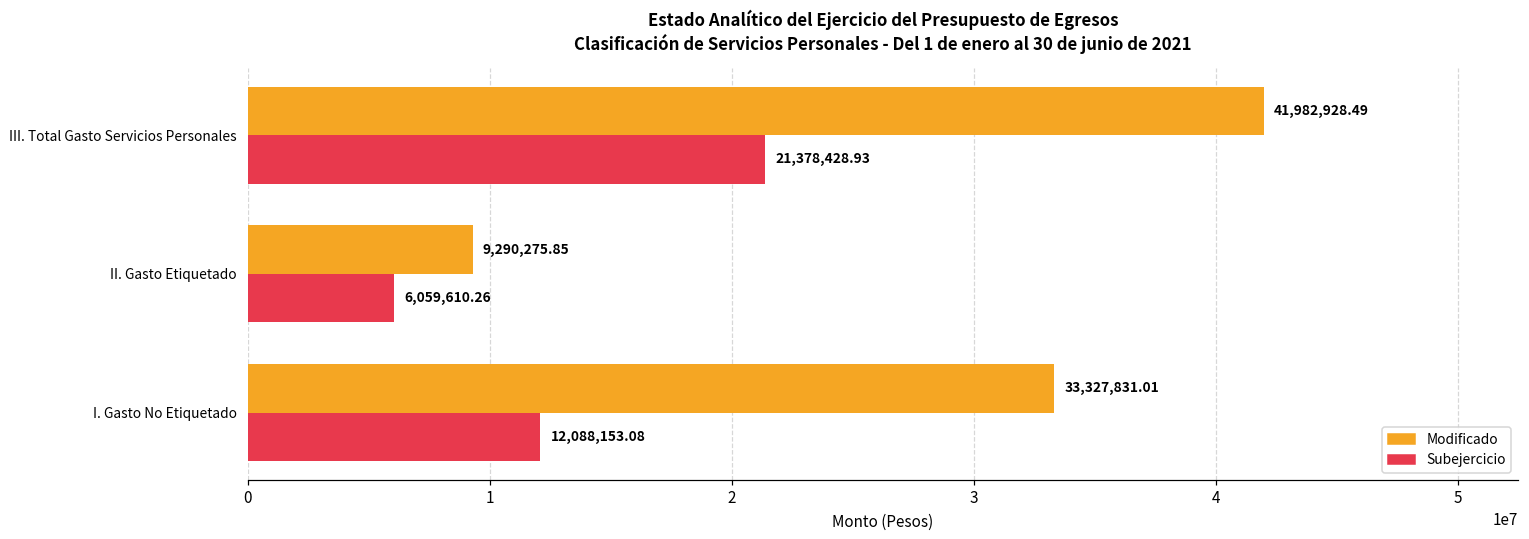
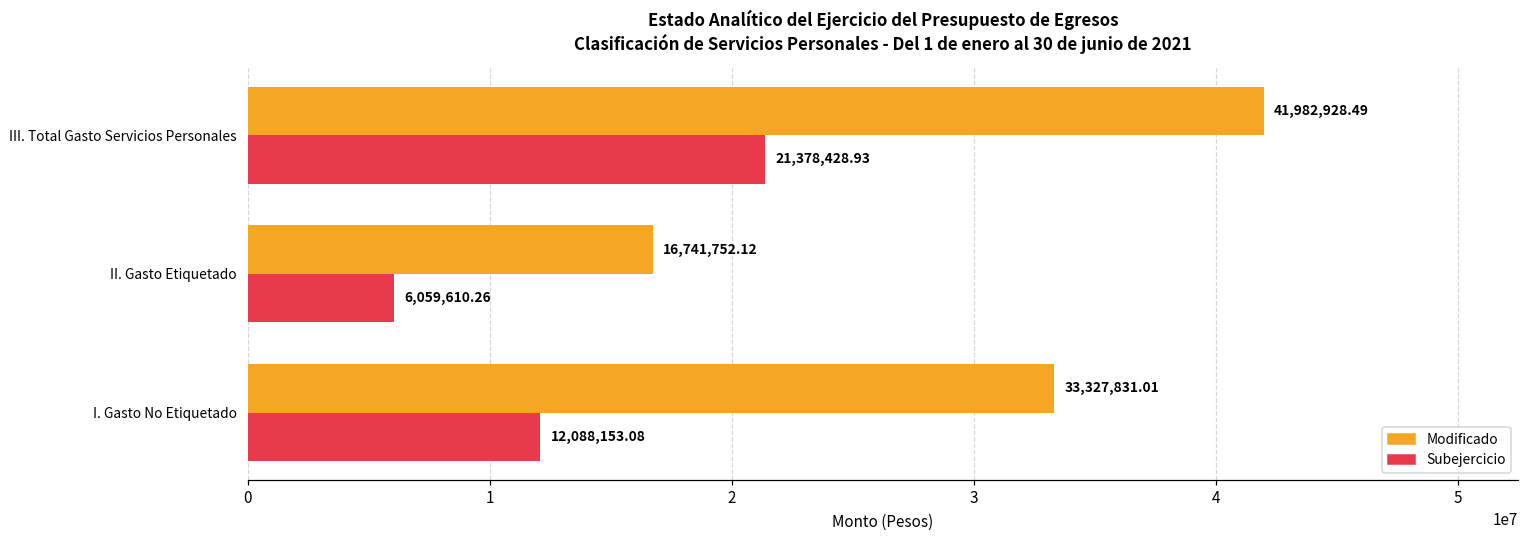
  {
    "Modificado": {
      "III. Total Gasto Servicios Personales": "41,982,928.49",
-     "II. Gasto Etiquetado": "9,290,275.85",
+     "II. Gasto Etiquetado": "16,741,752.12",
      "I. Gasto No Etiquetado": "33,327,831.01"
    },
    "Subejercicio": {
      "III. Total Gasto Servicios Personales": "21,378,428.93",
      "II. Gasto Etiquetado": "6,059,610.26",
      "I. Gasto No Etiquetado": "12,088,153.08"
    }
  }
